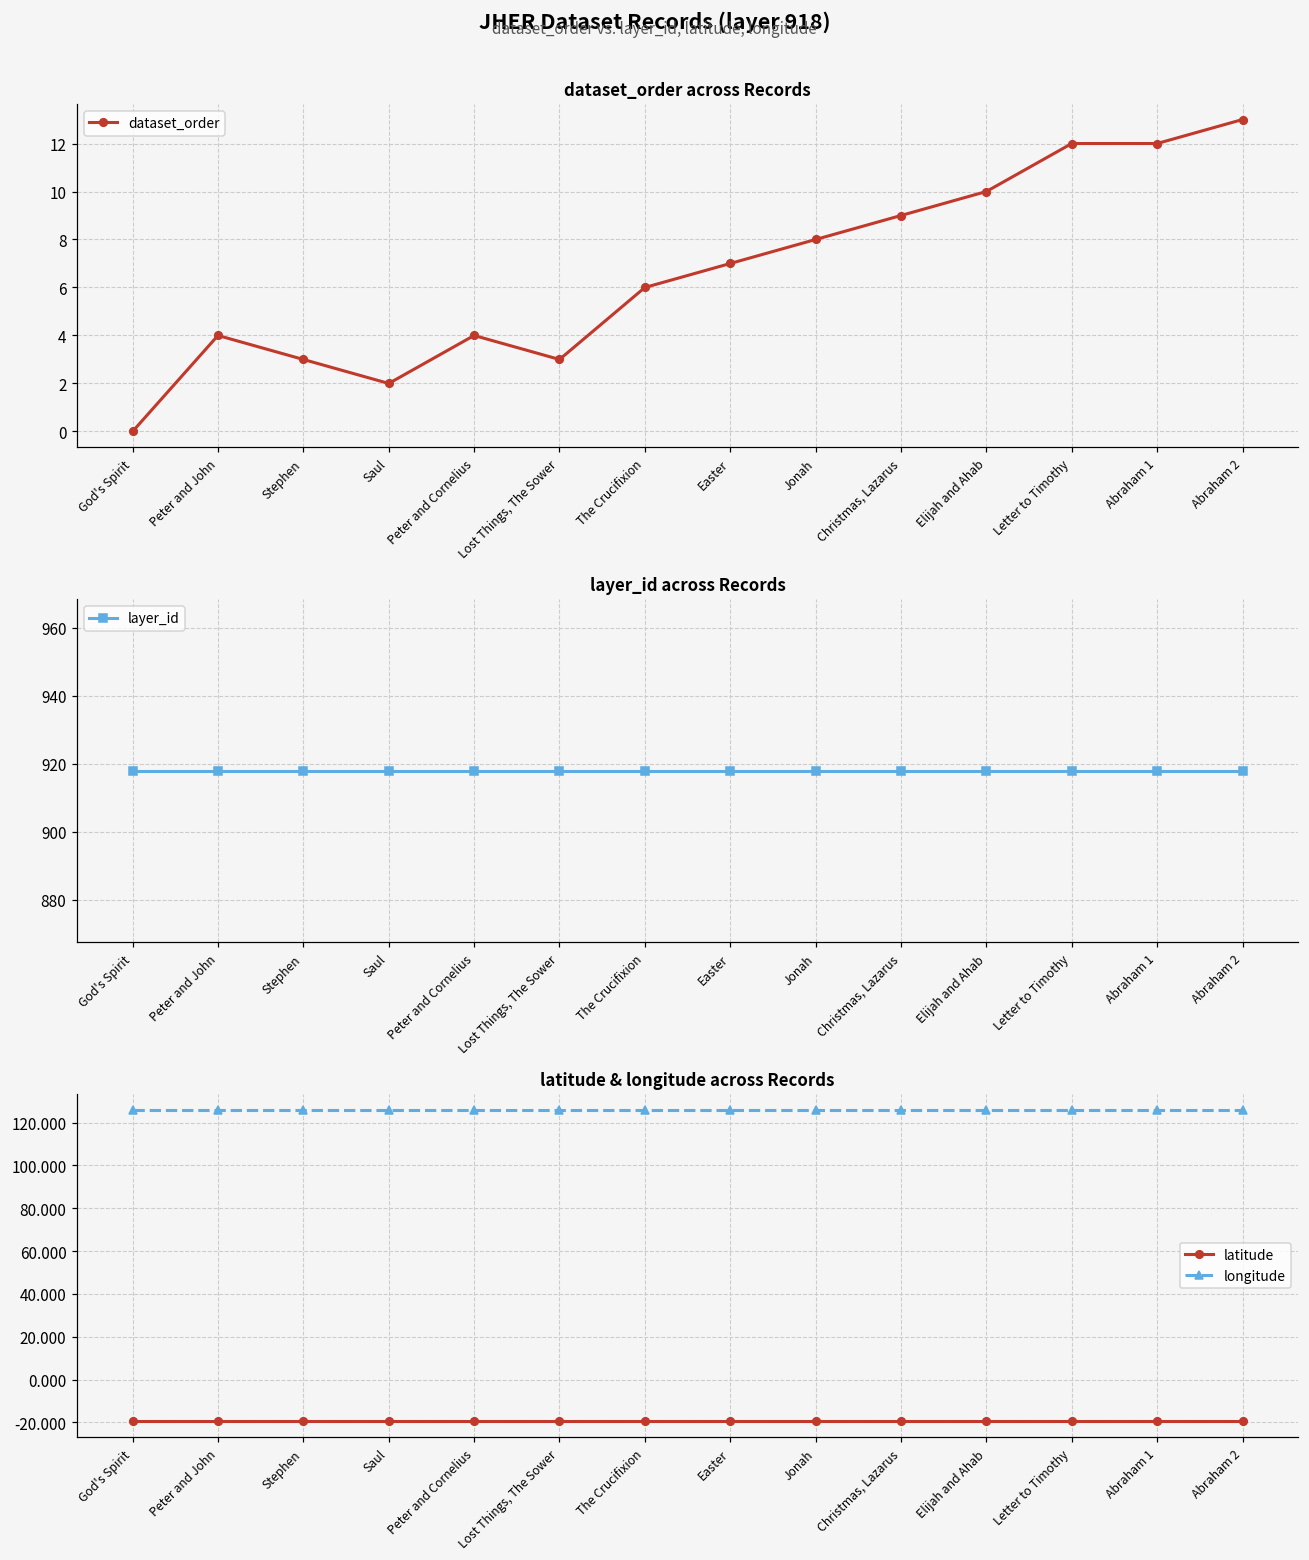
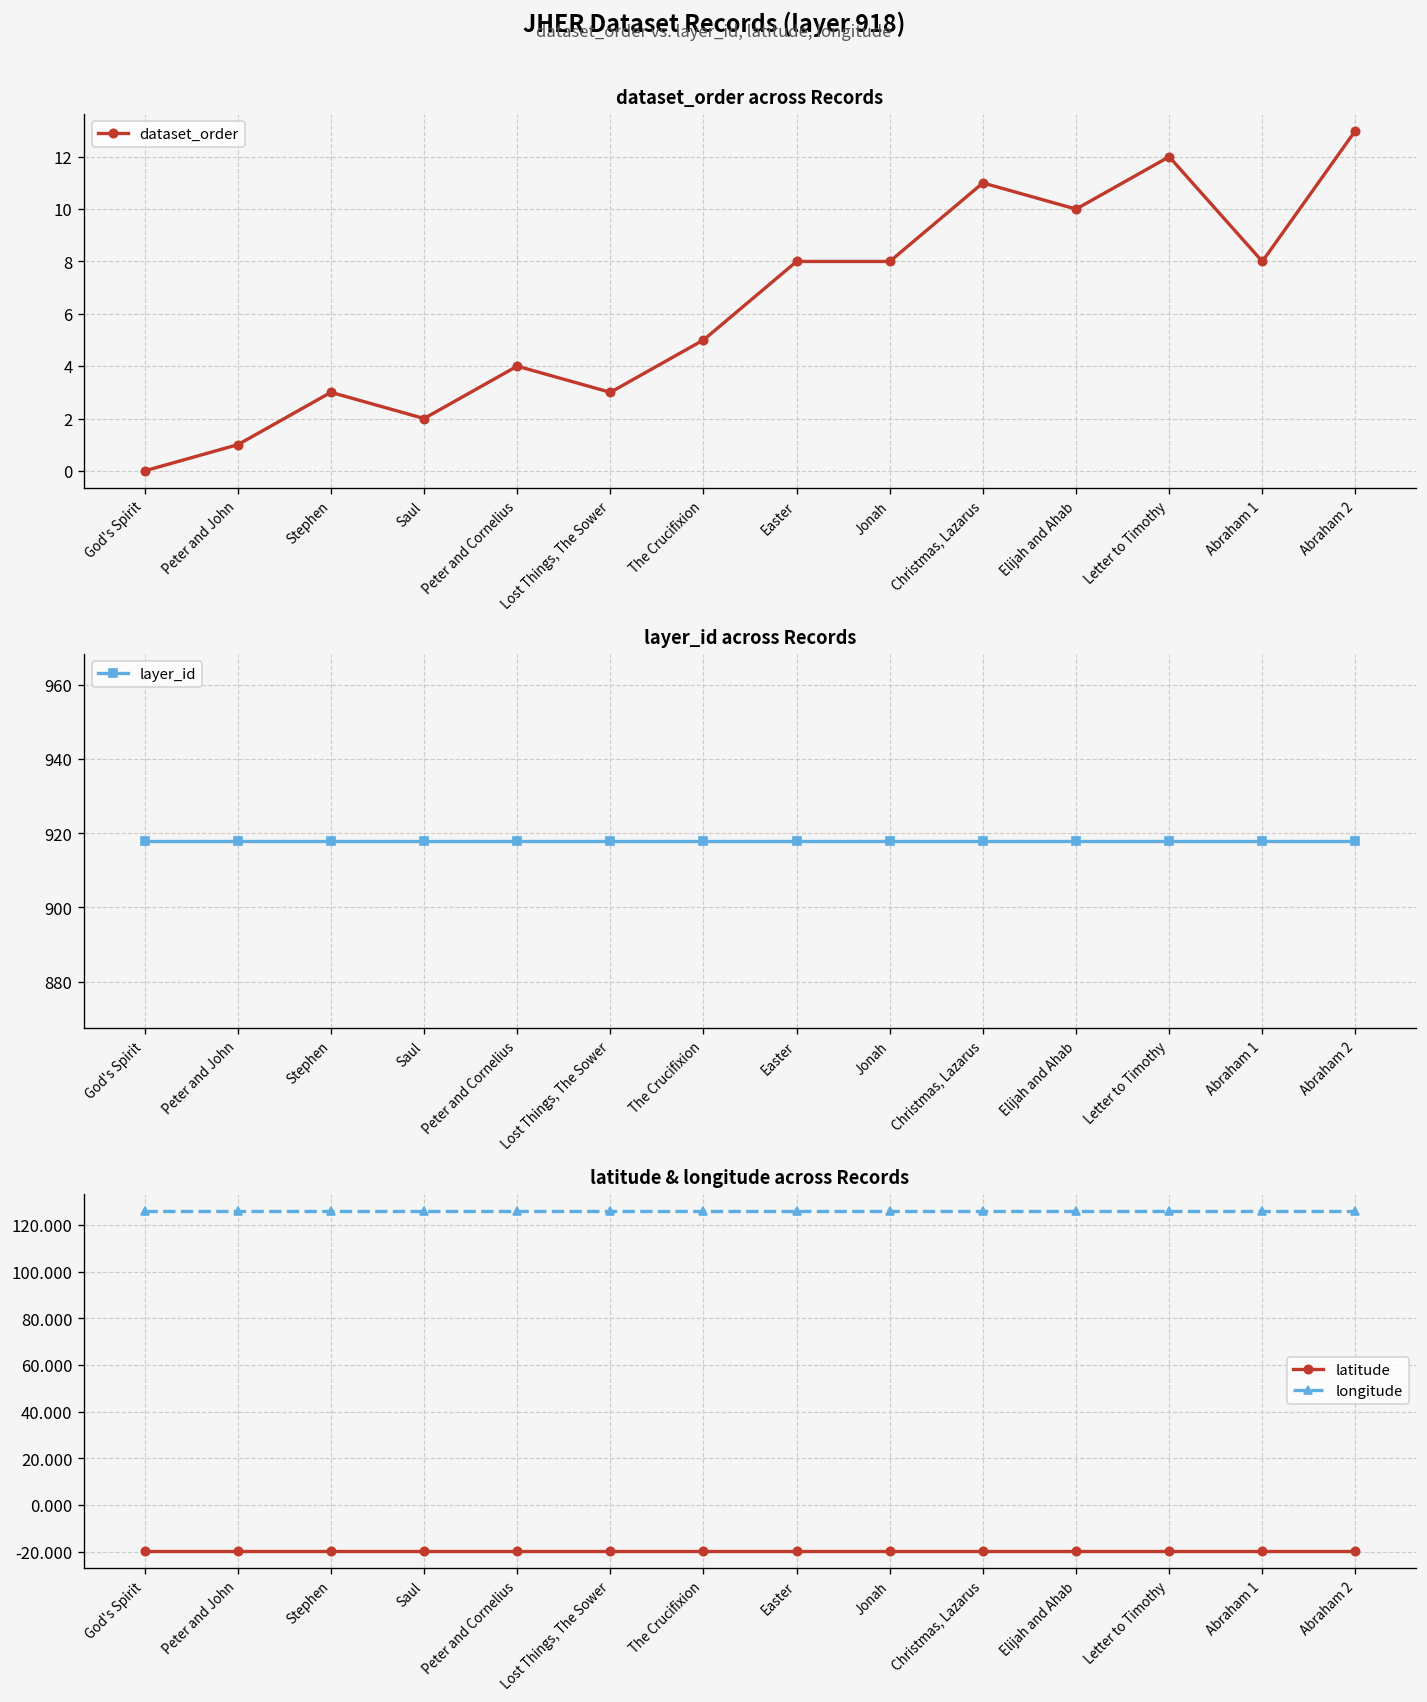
  {
    "dataset_order across Records": {
      "God's Spirit": 0,
-     "Peter and John": 4,
+     "Peter and John": 1,
      "Stephen": 3,
      "Saul": 2,
      "Peter and Cornelius": 4,
      "Lost Things, The Sower": 3,
-     "The Crucifixion": 6,
-     "Easter": 7,
+     "The Crucifixion": 5,
+     "Easter": 8,
      "Jonah": 8,
-     "Christmas, Lazarus": 9,
+     "Christmas, Lazarus": 11,
      "Elijah and Ahab": 10,
      "Letter to Timothy": 12,
-     "Abraham 1": 12,
+     "Abraham 1": 8,
      "Abraham 2": 13
    },
    "layer_id across Records": {
      "God's Spirit": 918,
      "Peter and John": 918,
      "Stephen": 918,
      "Saul": 918,
      "Peter and Cornelius": 918,
      "Lost Things, The Sower": 918,
      "The Crucifixion": 918,
      "Easter": 918,
      "Jonah": 918,
      "Christmas, Lazarus": 918,
      "Elijah and Ahab": 918,
      "Letter to Timothy": 918,
      "Abraham 1": 918,
      "Abraham 2": 918
    },
    "latitude & longitude across Records": {
      "latitude": {
        "God's Spirit": -20,
        "Peter and John": -20,
        "Stephen": -20,
        "Saul": -20,
        "Peter and Cornelius": -20,
        "Lost Things, The Sower": -20,
        "The Crucifixion": -20,
        "Easter": -20,
        "Jonah": -20,
        "Christmas, Lazarus": -20,
        "Elijah and Ahab": -20,
        "Letter to Timothy": -20,
        "Abraham 1": -20,
        "Abraham 2": -20
      },
      "longitude": {
        "God's Spirit": 126,
        "Peter and John": 126,
        "Stephen": 126,
        "Saul": 126,
        "Peter and Cornelius": 126,
        "Lost Things, The Sower": 126,
        "The Crucifixion": 126,
        "Easter": 126,
        "Jonah": 126,
        "Christmas, Lazarus": 126,
        "Elijah and Ahab": 126,
        "Letter to Timothy": 126,
        "Abraham 1": 126,
        "Abraham 2": 126
      }
    }
  }
